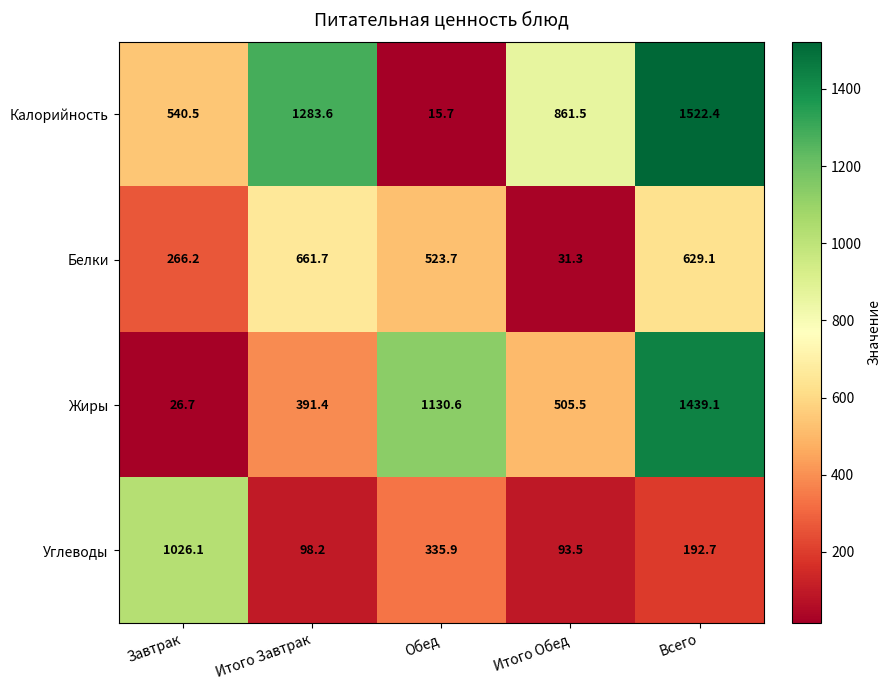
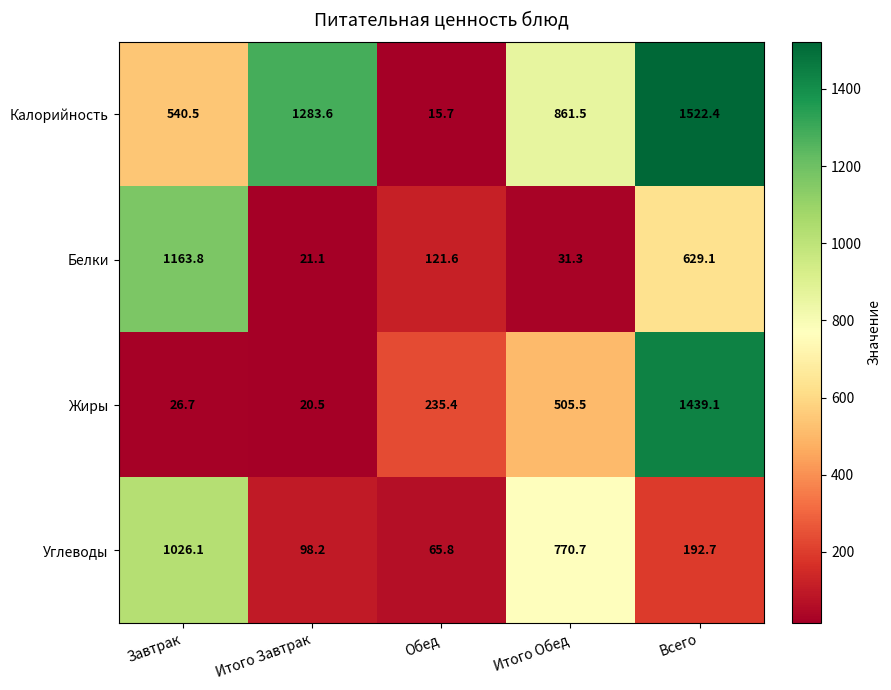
  {
    "Калорийность": {
      "Завтрак": 540.5,
      "Итого Завтрак": 1283.6,
      "Обед": 15.7,
      "Итого Обед": 861.5,
      "Всего": 1522.4
    },
    "Белки": {
-     "Завтрак": 266.2,
-     "Итого Завтрак": 661.7,
-     "Обед": 523.7,
+     "Завтрак": 1163.8,
+     "Итого Завтрак": 21.1,
+     "Обед": 121.6,
      "Итого Обед": 31.3,
      "Всего": 629.1
    },
    "Жиры": {
      "Завтрак": 26.7,
-     "Итого Завтрак": 391.4,
-     "Обед": 1130.6,
+     "Итого Завтрак": 20.5,
+     "Обед": 235.4,
      "Итого Обед": 505.5,
      "Всего": 1439.1
    },
    "Углеводы": {
      "Завтрак": 1026.1,
      "Итого Завтрак": 98.2,
-     "Обед": 335.9,
-     "Итого Обед": 93.5,
+     "Обед": 65.8,
+     "Итого Обед": 770.7,
      "Всего": 192.7
    }
  }
